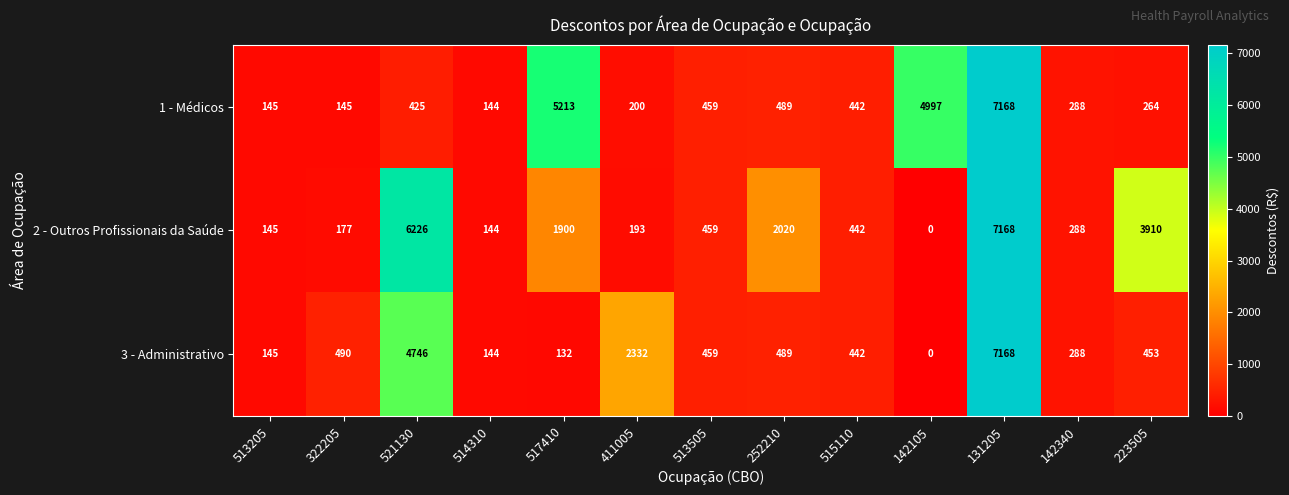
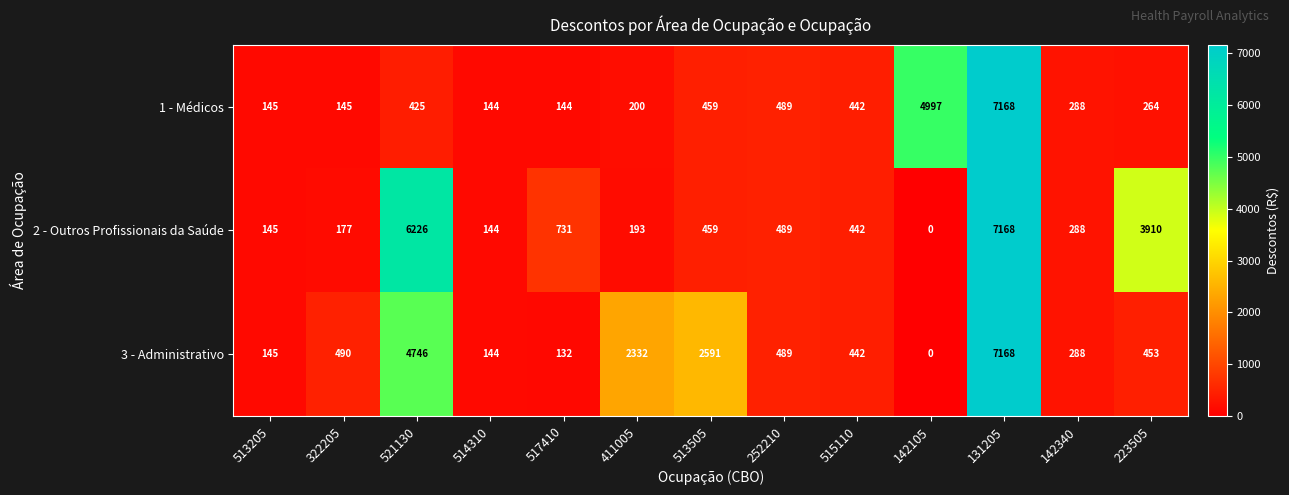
  {
    "1 - Médicos": {
      "513205": 145,
      "322205": 145,
      "521130": 425,
      "514310": 144,
-     "517410": 5213,
+     "517410": 144,
      "411005": 200,
      "513505": 459,
      "252210": 489,
      "515110": 442,
      "142105": 4997,
      "131205": 7168,
      "142340": 288,
      "223505": 264
    },
    "2 - Outros Profissionais da Saúde": {
      "513205": 145,
      "322205": 177,
      "521130": 6226,
      "514310": 144,
-     "517410": 1900,
+     "517410": 731,
      "411005": 193,
      "513505": 459,
-     "252210": 2020,
+     "252210": 489,
      "515110": 442,
      "142105": 0,
      "131205": 7168,
      "142340": 288,
      "223505": 3910
    },
    "3 - Administrativo": {
      "513205": 145,
      "322205": 490,
      "521130": 4746,
      "514310": 144,
      "517410": 132,
      "411005": 2332,
-     "513505": 459,
+     "513505": 2591,
      "252210": 489,
      "515110": 442,
      "142105": 0,
      "131205": 7168,
      "142340": 288,
      "223505": 453
    }
  }
